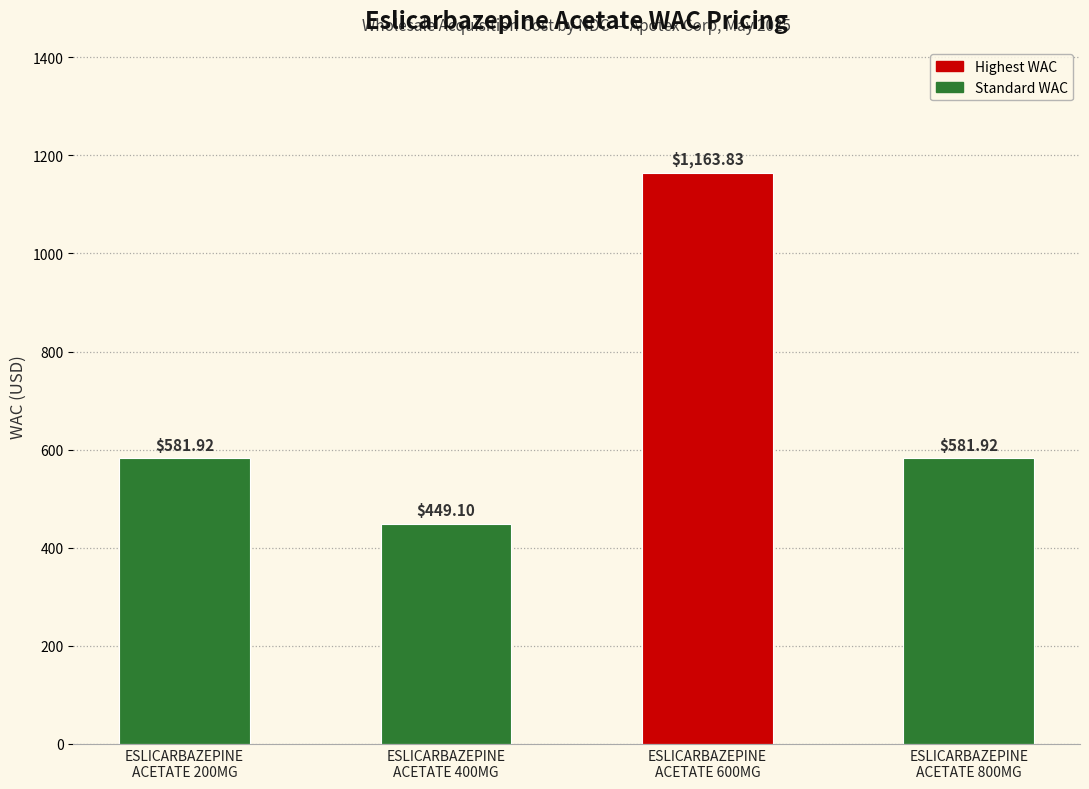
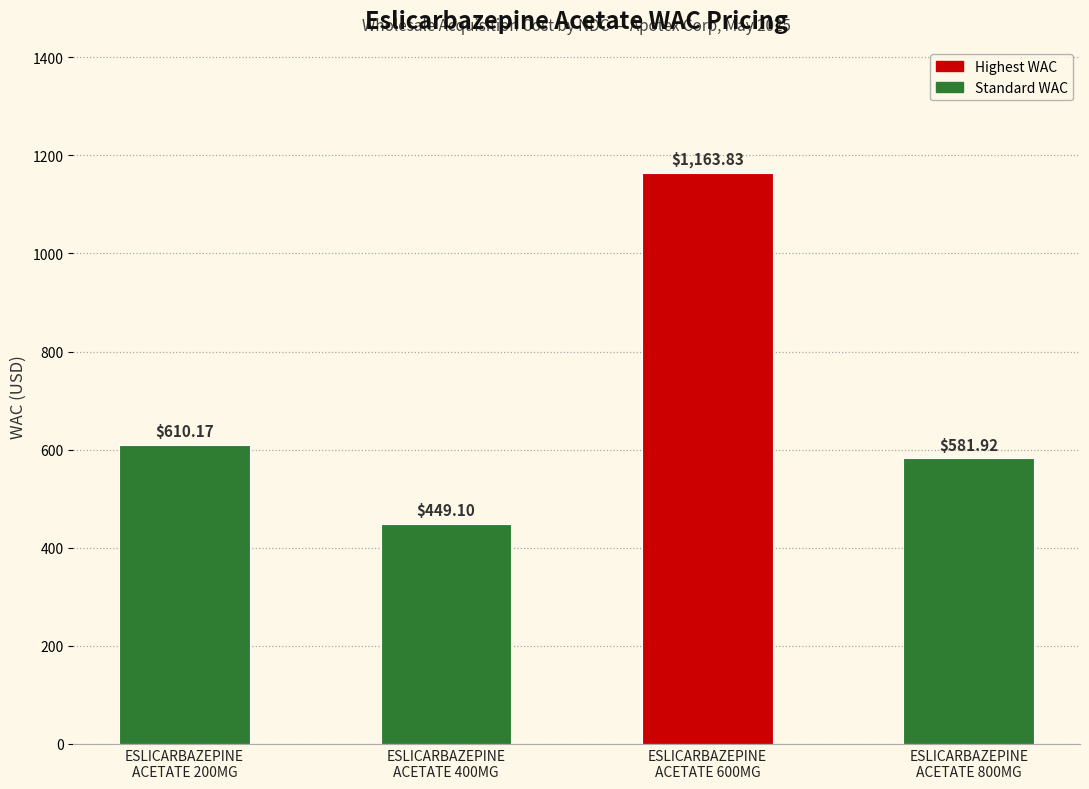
  {
-   "ESLICARBAZEPINE ACETATE 200MG": "$581.92",
+   "ESLICARBAZEPINE ACETATE 200MG": "$610.17",
    "ESLICARBAZEPINE ACETATE 400MG": "$449.10",
    "ESLICARBAZEPINE ACETATE 600MG": "$1,163.83",
    "ESLICARBAZEPINE ACETATE 800MG": "$581.92"
  }
